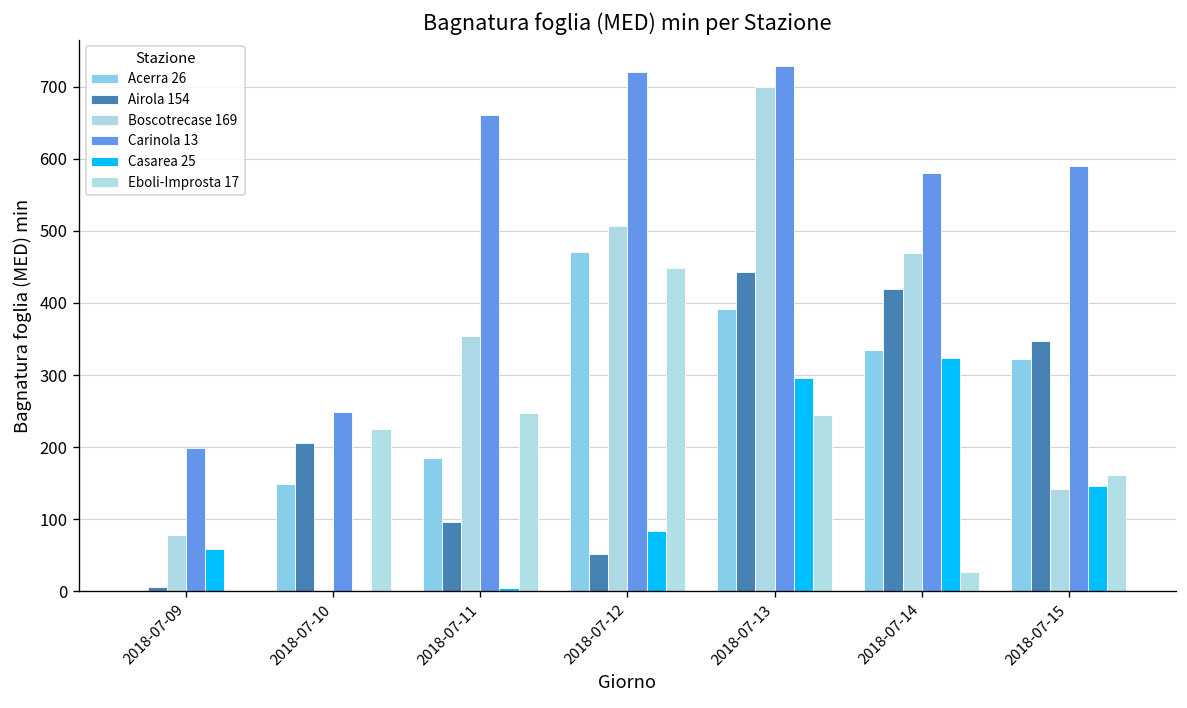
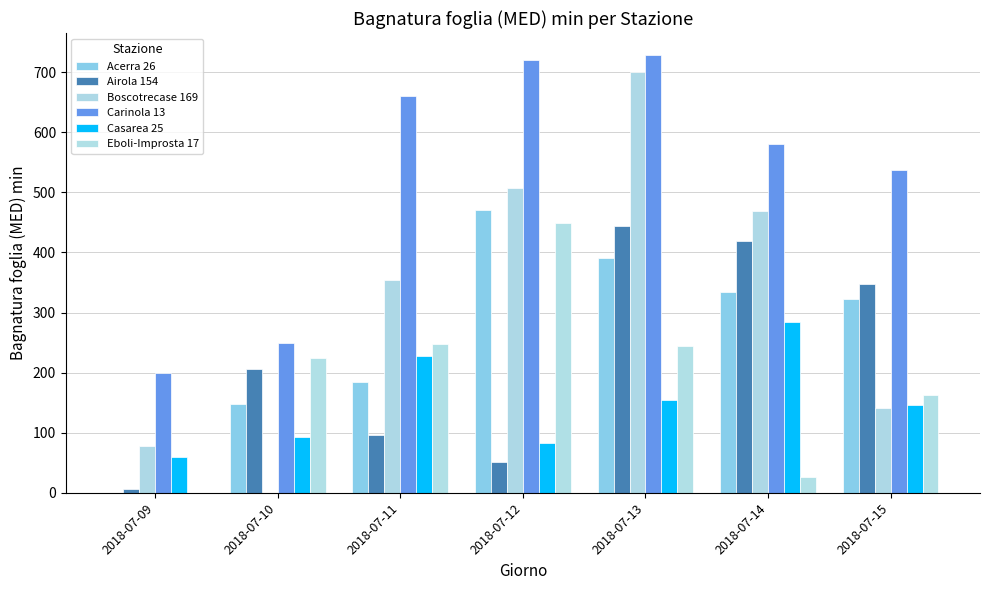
  {
    "Airola 154": {
      "2018-07-09": 10,
      "2018-07-10": 210,
      "2018-07-11": 100,
      "2018-07-12": 50,
      "2018-07-13": 440,
      "2018-07-14": 420,
      "2018-07-15": 350
    },
    "Carinola 13": {
      "2018-07-09": 200,
      "2018-07-10": 250,
      "2018-07-11": 660,
      "2018-07-12": 720,
      "2018-07-13": 730,
      "2018-07-14": 580,
-     "2018-07-15": 590
+     "2018-07-15": 540
    },
    "Casarea 25": {
      "2018-07-09": 60,
-     "2018-07-10": 0,
-     "2018-07-11": 0,
+     "2018-07-10": 90,
+     "2018-07-11": 230,
      "2018-07-12": 80,
-     "2018-07-13": 300,
-     "2018-07-14": 320,
+     "2018-07-13": 150,
+     "2018-07-14": 280,
      "2018-07-15": 150
    }
  }
